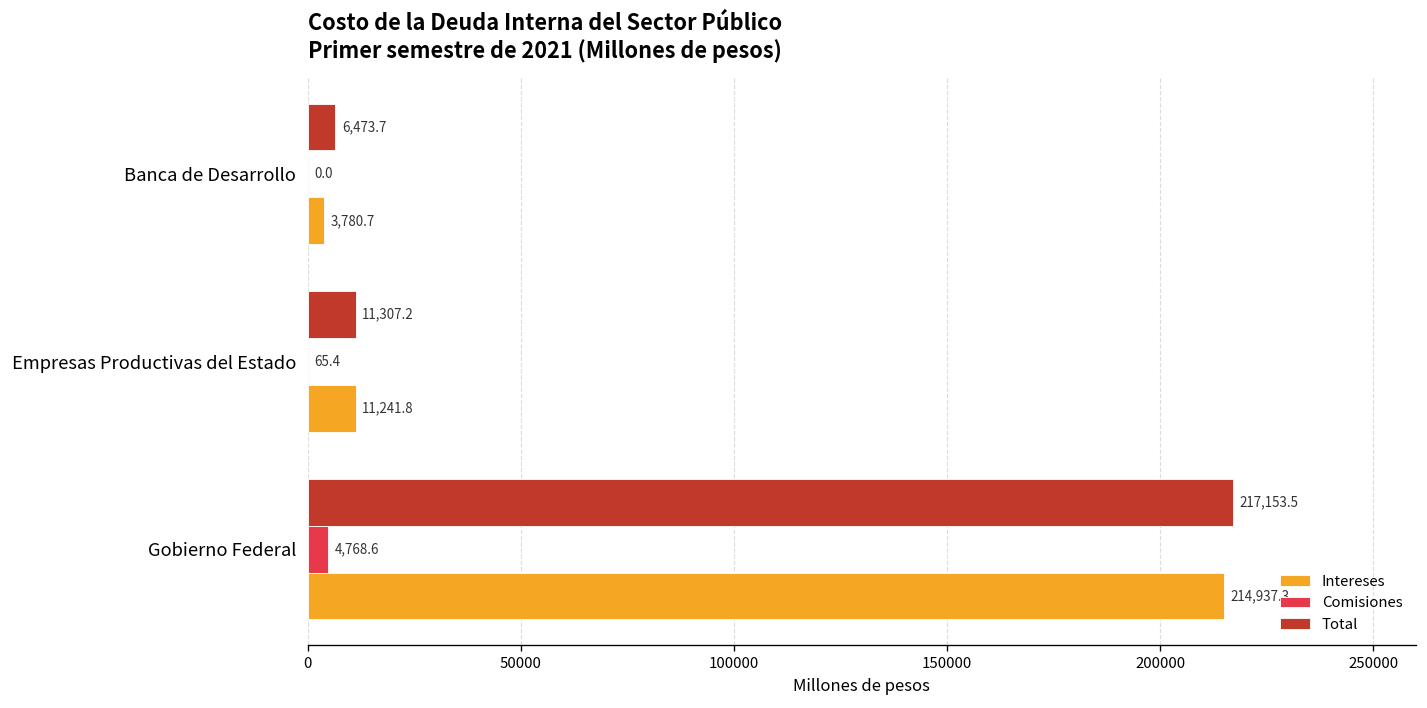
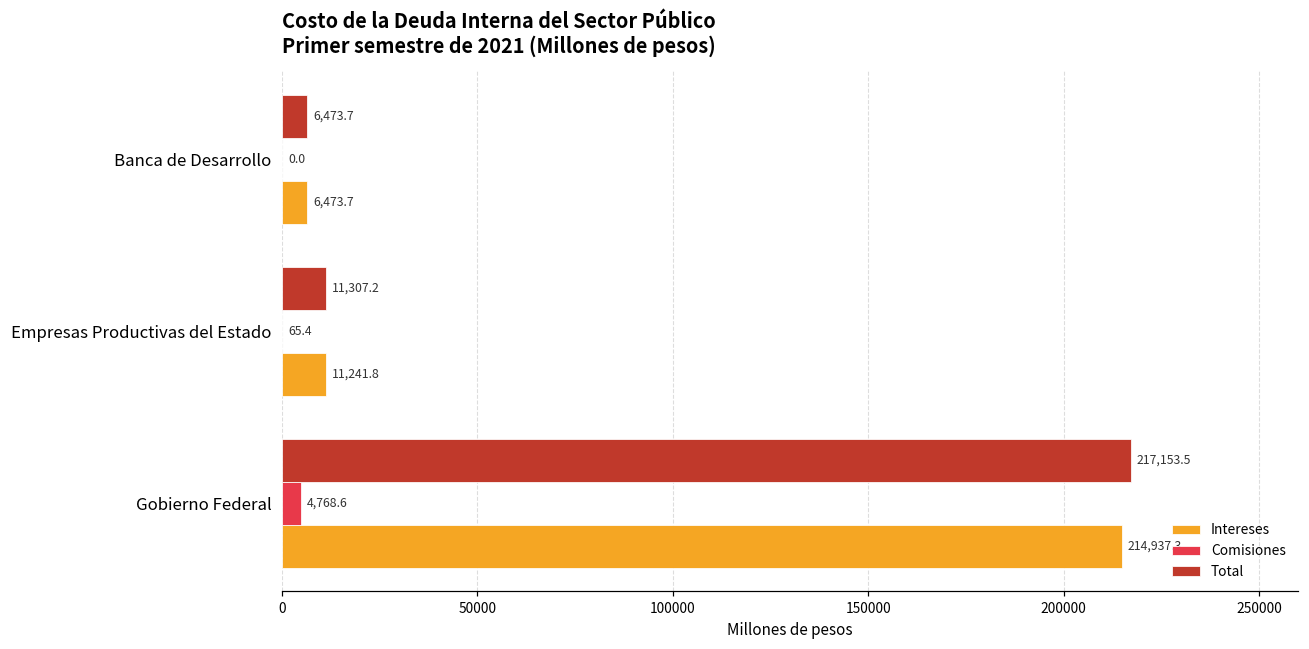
  {
    "Intereses": {
-     "Banca de Desarrollo": "3,780.7",
+     "Banca de Desarrollo": "6,473.7",
      "Empresas Productivas del Estado": "11,241.8",
      "Gobierno Federal": "214,937.3"
    }
  }
